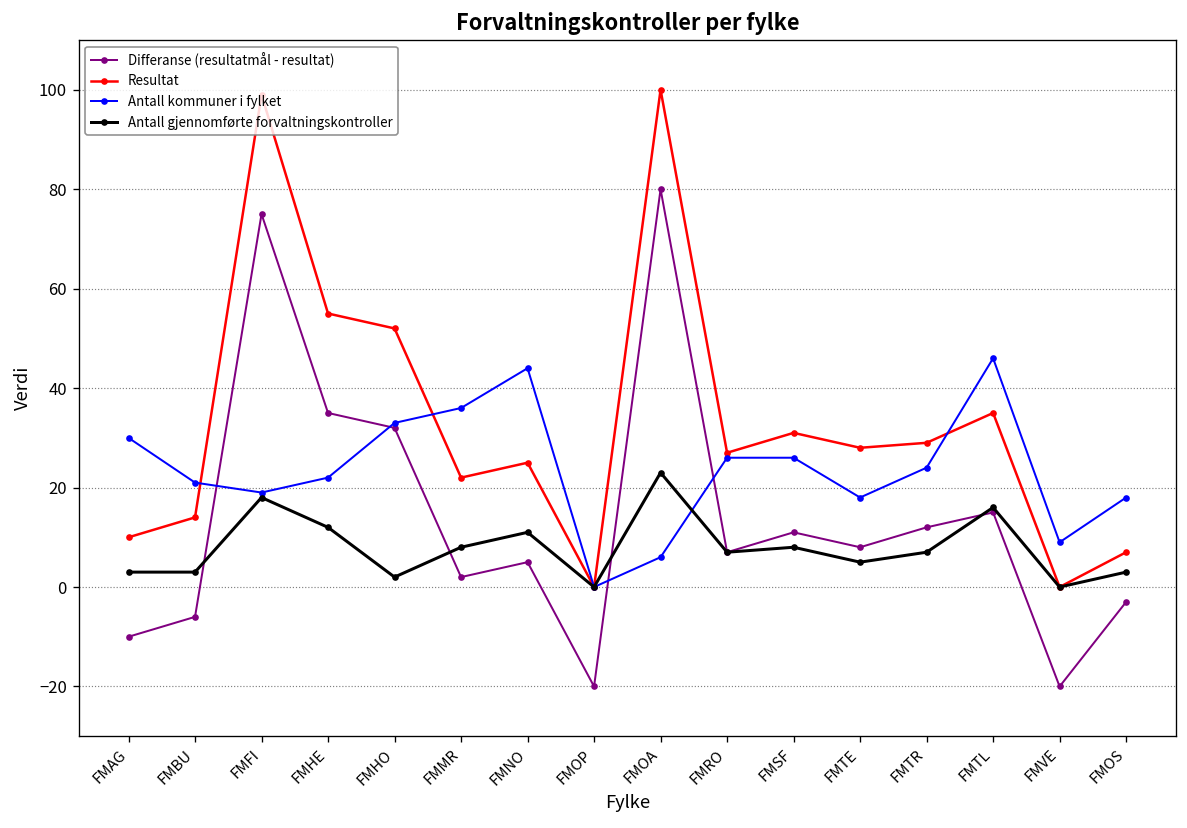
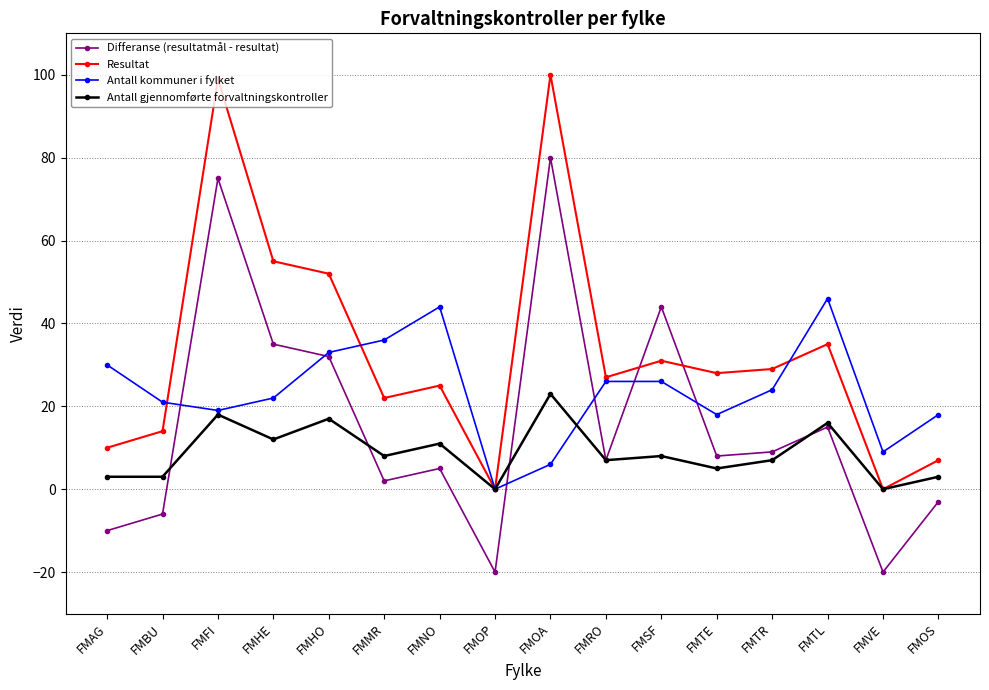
  {
    "Differanse (resultatmål - resultat)": {
      "FMAG": -10,
      "FMBU": -6,
      "FMFI": 75,
      "FMHE": 35,
      "FMHO": 32,
      "FMMR": 2,
      "FMNO": 5,
      "FMOP": -20,
      "FMOA": 80,
-     "FMSF": 11,
+     "FMSF": 44,
      "FMTE": 8,
-     "FMTR": 12,
+     "FMTR": 9,
      "FMTL": 15,
      "FMVE": -20,
      "FMOS": -3
    },
    "Resultat": {
      "FMAG": 10,
      "FMBU": 14,
      "FMHE": 55,
      "FMHO": 52,
      "FMMR": 22,
      "FMNO": 25,
      "FMOA": 100,
      "FMRO": 27,
      "FMSF": 31,
      "FMTE": 28,
      "FMTR": 29,
      "FMTL": 35,
      "FMOS": 7
    },
    "Antall kommuner i fylket": {
      "FMAG": 30,
      "FMBU": 21,
      "FMFI": 19,
      "FMHE": 22,
      "FMHO": 33,
      "FMMR": 36,
      "FMNO": 44,
      "FMOA": 6,
      "FMRO": 26,
      "FMSF": 26,
      "FMTE": 18,
      "FMTR": 24,
      "FMTL": 46,
      "FMVE": 9,
      "FMOS": 18
    },
    "Antall gjennomførte forvaltningskontroller": {
      "FMAG": 3,
      "FMBU": 3,
      "FMFI": 18,
      "FMHE": 12,
-     "FMHO": 2,
+     "FMHO": 17,
      "FMMR": 8,
      "FMNO": 11,
      "FMOA": 23,
      "FMSF": 8,
      "FMTE": 5,
      "FMTR": 7,
      "FMTL": 16,
      "FMOS": 3
    }
  }
